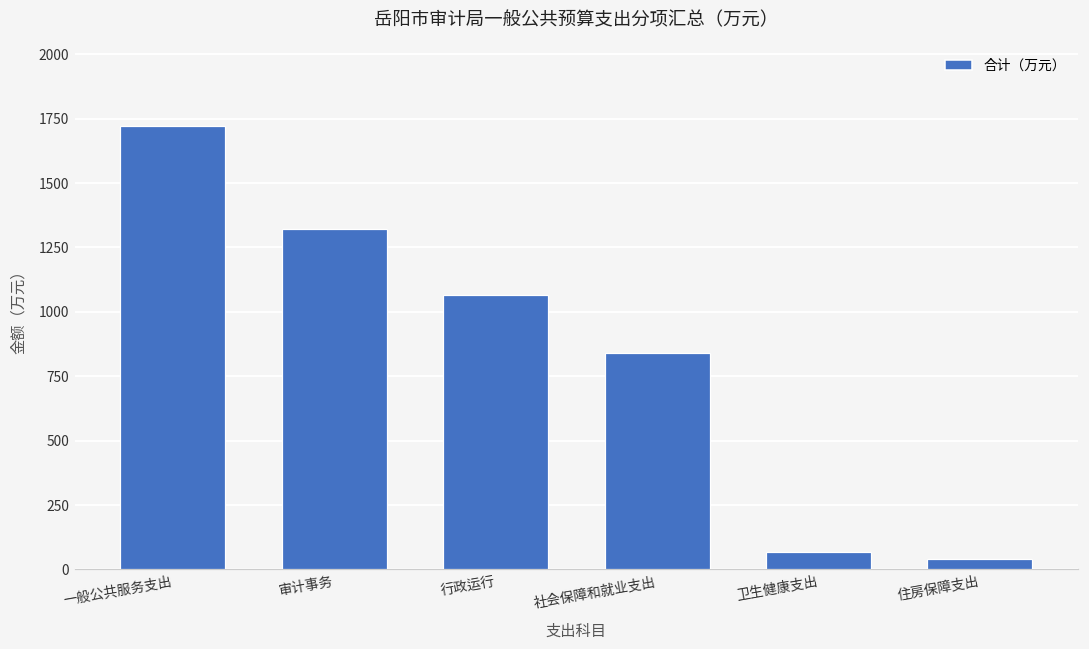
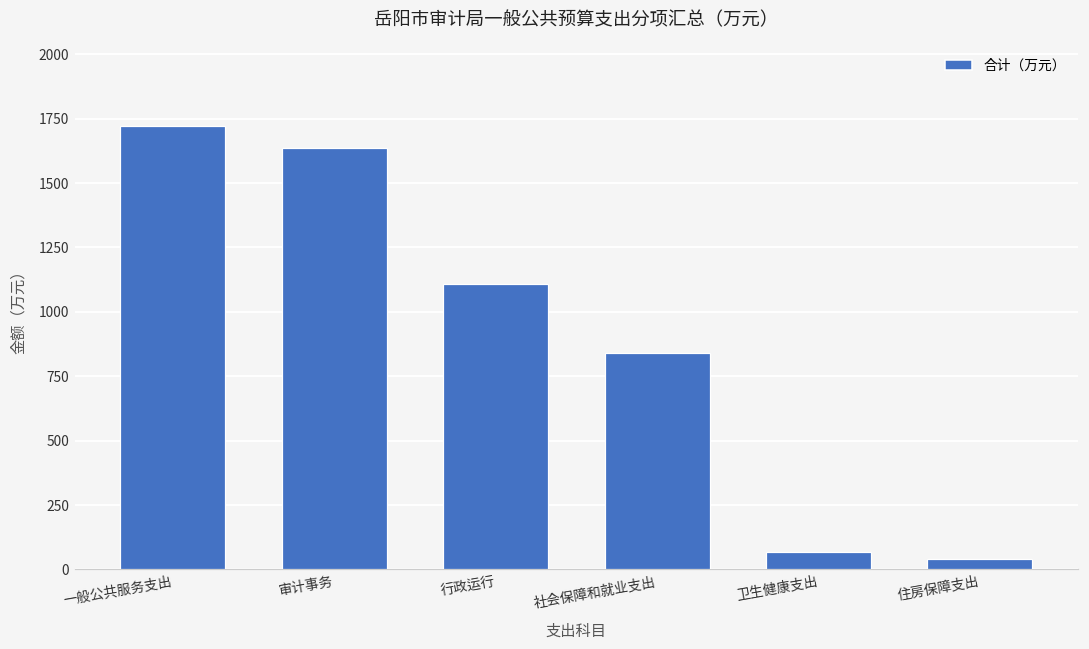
  {
    "一般公共服务支出": 1720,
-   "审计事务": 1320,
-   "行政运行": 1070,
+   "审计事务": 1630,
+   "行政运行": 1110,
    "社会保障和就业支出": 840,
    "卫生健康支出": 70,
    "住房保障支出": 40
  }
